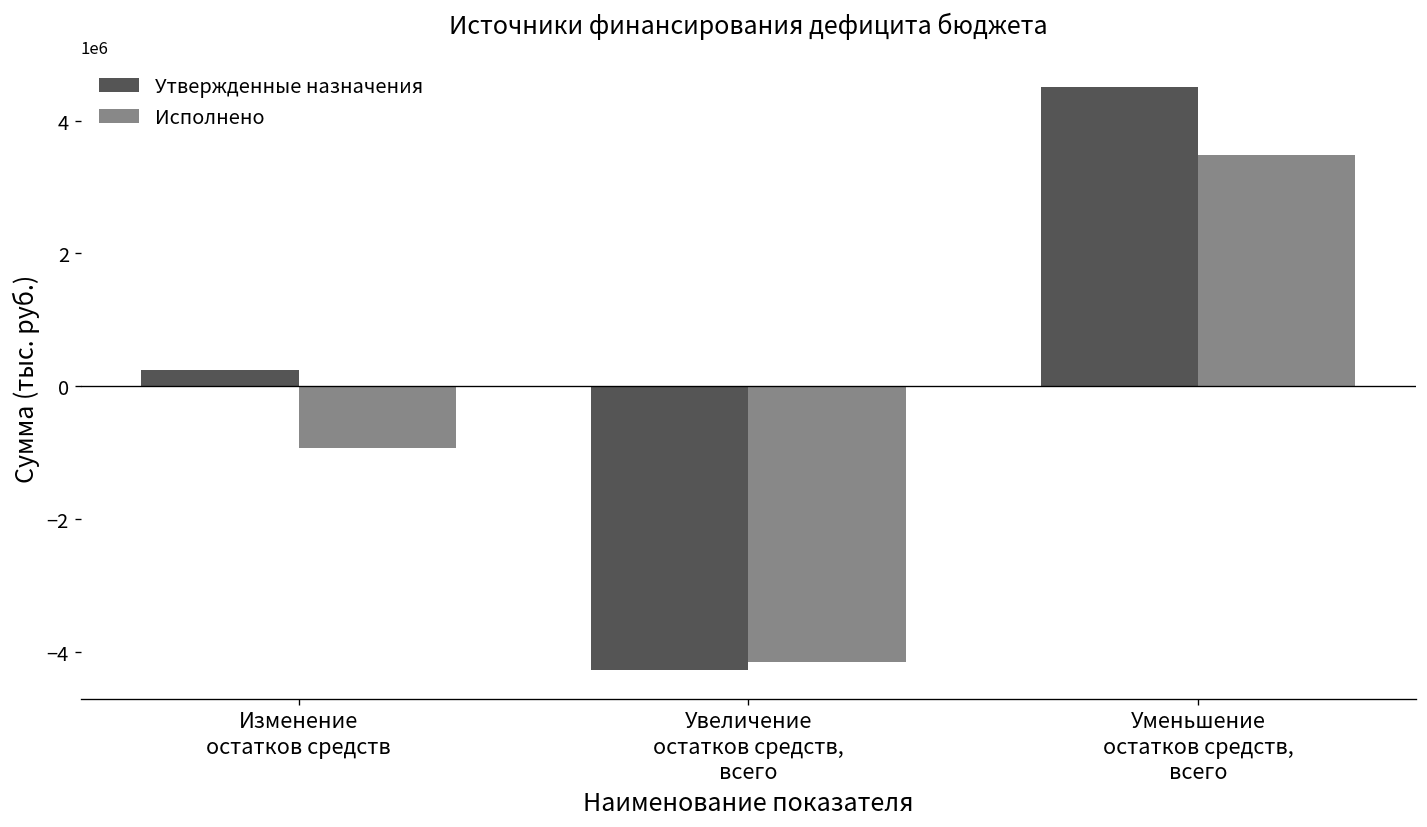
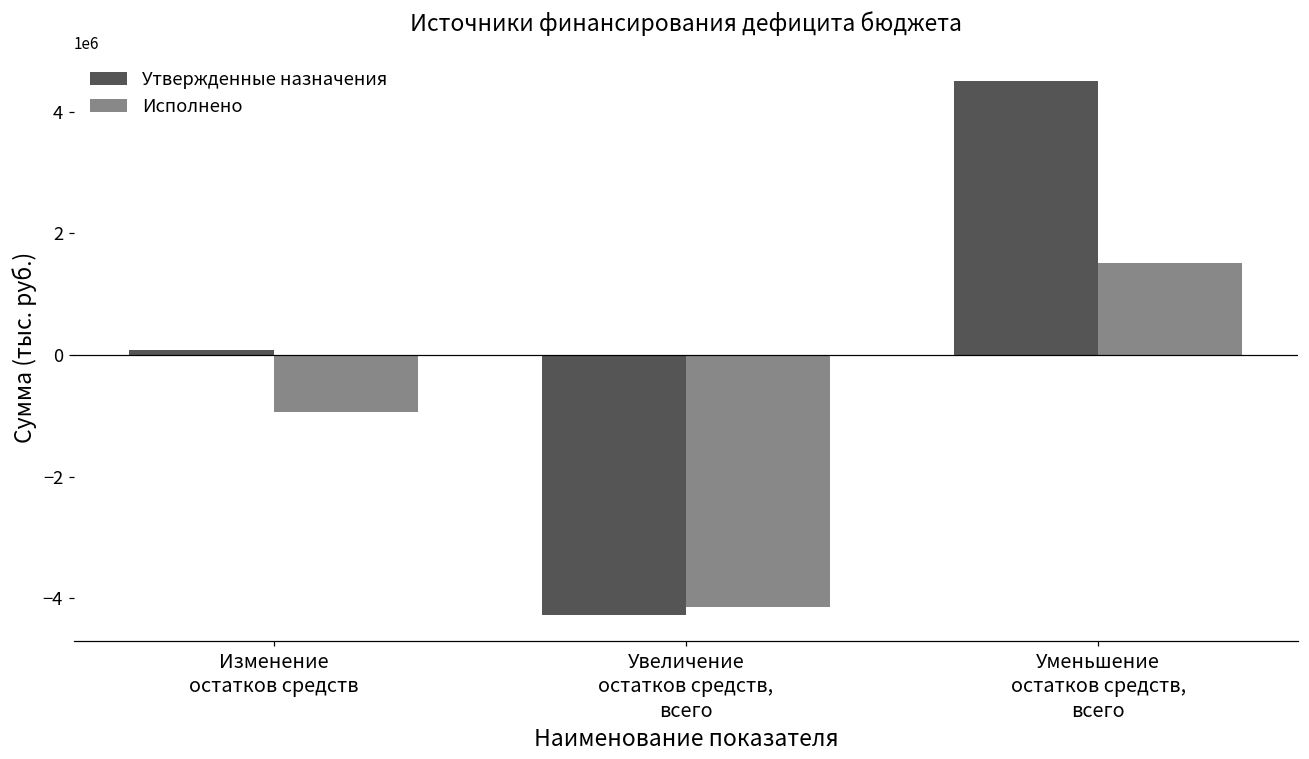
  {
    "Утвержденные назначения": {
-     "Изменение остатков средств": 200000,
+     "Изменение остатков средств": 100000,
      "Увеличение остатков средств, всего": -4300000,
      "Уменьшение остатков средств, всего": 4500000
    },
    "Исполнено": {
      "Изменение остатков средств": -900000,
      "Увеличение остатков средств, всего": -4100000,
-     "Уменьшение остатков средств, всего": 3500000
+     "Уменьшение остатков средств, всего": 1500000
    }
  }
